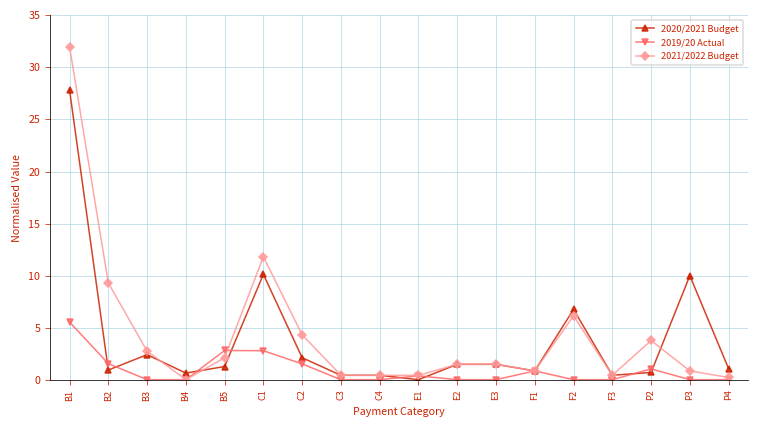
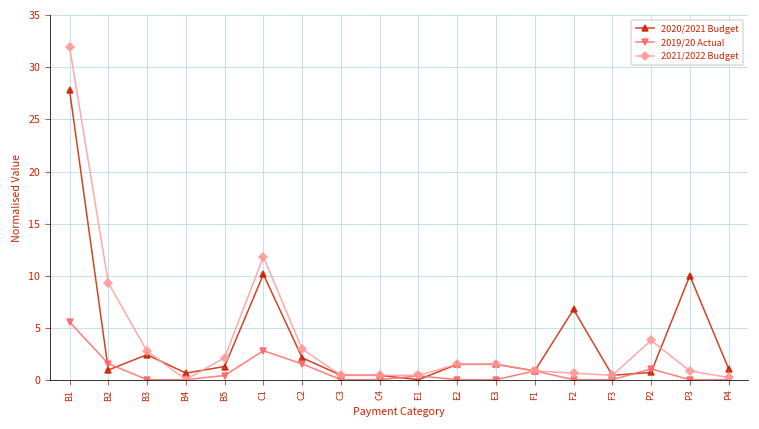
  {
    "2020/2021 Budget": {
      "B1": 28,
      "B2": 1,
      "B3": 2,
      "B4": 1,
      "B5": 1,
      "C1": 10,
      "C2": 2,
      "E1": 0,
      "F2": 7,
      "P2": 1,
      "P3": 10,
      "P4": 1
    },
    "2019/20 Actual": {
      "B1": 6,
      "B2": 2,
      "B3": 0,
-     "B5": 3,
+     "B5": 0,
      "C1": 3,
      "C2": 2,
      "C3": 0,
      "C4": 0,
      "E2": 0,
      "E3": 0,
      "F2": 0,
      "F3": 0,
      "P2": 1,
      "P3": 0
    },
    "2021/2022 Budget": {
      "B1": 32,
      "B2": 9,
      "B3": 3,
      "B5": 2,
      "C1": 12,
-     "C2": 4,
-     "F2": 6,
+     "C2": 3,
+     "F2": 1,
      "P2": 4,
      "P3": 1
    }
  }
